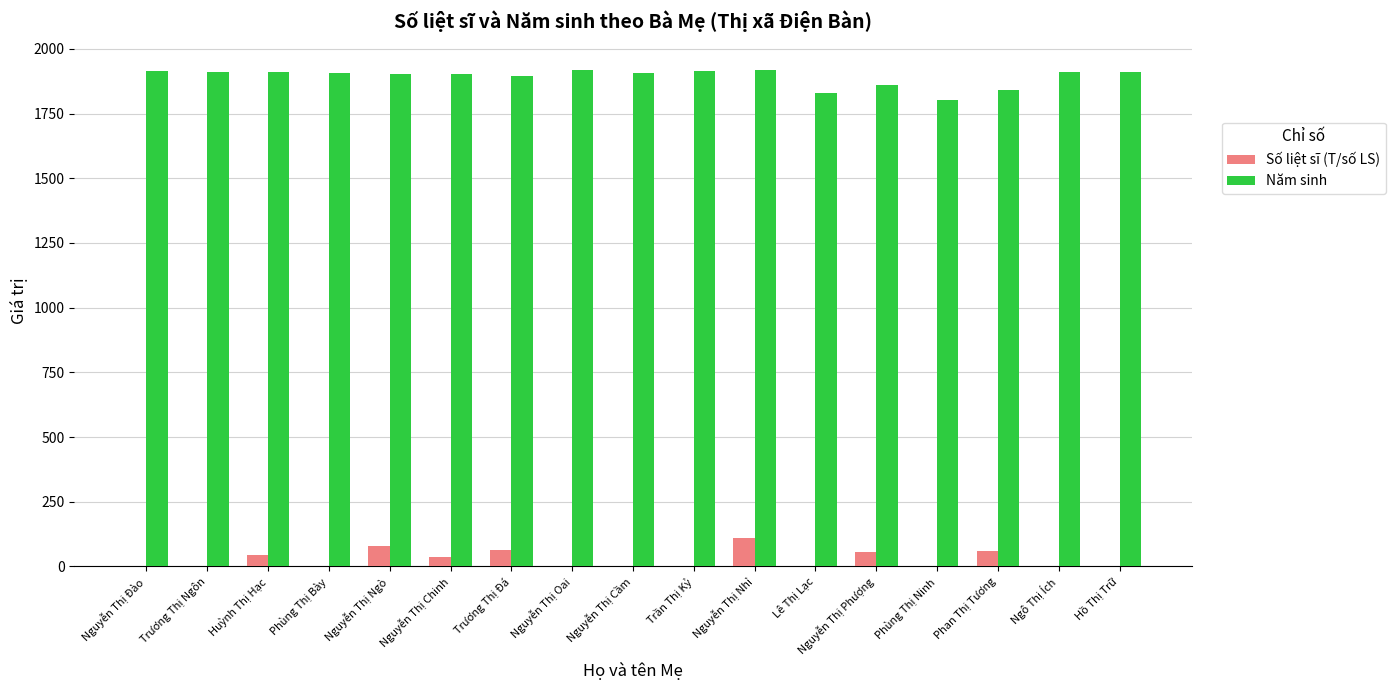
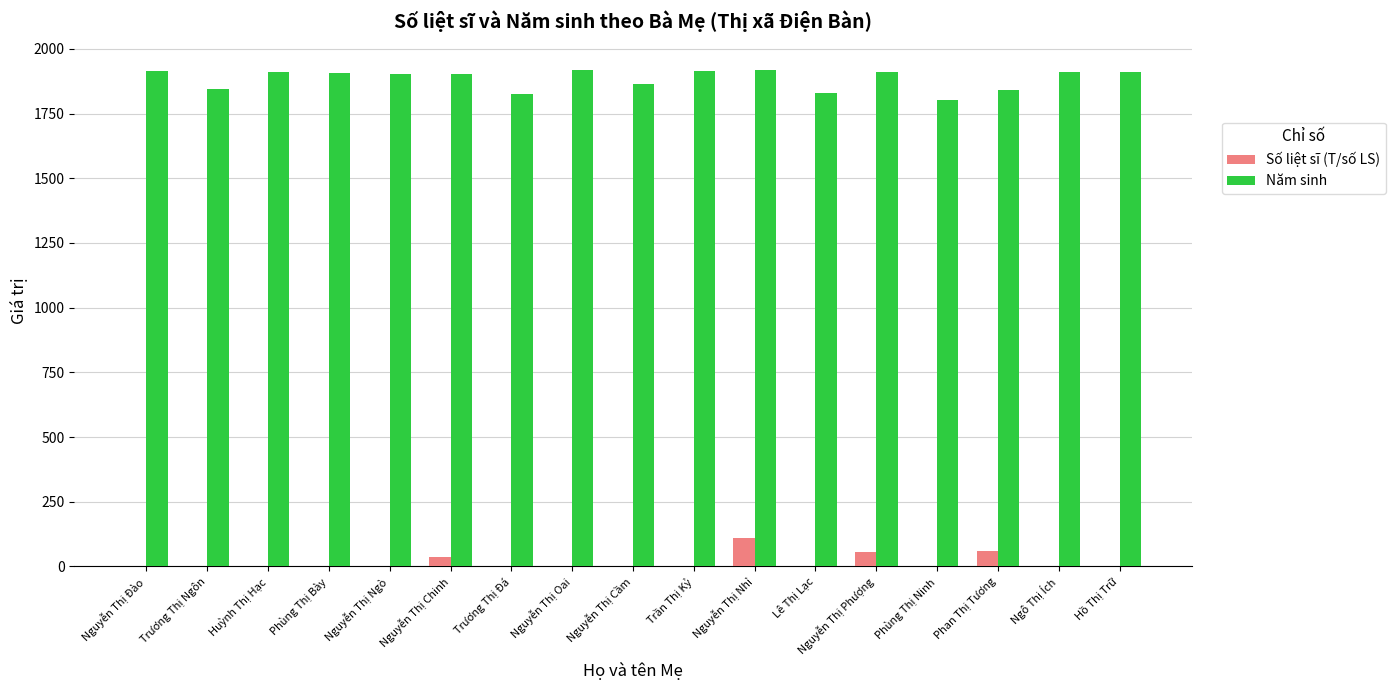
  {
    "Số liệt sĩ (T/số LS)": {
-     "Huỳnh Thị Hạc": 40,
-     "Nguyễn Thị Ngò": 80,
+     "Huỳnh Thị Hạc": 0,
+     "Nguyễn Thị Ngò": 0,
      "Nguyễn Thị Chinh": 40,
-     "Trương Thị Đá": 60,
+     "Trương Thị Đá": 0,
      "Nguyễn Thị Nhỉ": 110,
      "Nguyễn Thị Phượng": 60,
      "Phan Thị Tương": 60
    },
    "Năm sinh": {
      "Nguyễn Thị Đào": 1910,
-     "Trương Thị Ngôn": 1910,
+     "Trương Thị Ngôn": 1850,
      "Huỳnh Thị Hạc": 1910,
      "Phùng Thị Bày": 1910,
      "Nguyễn Thị Ngò": 1900,
      "Nguyễn Thị Chinh": 1910,
-     "Trương Thị Đá": 1900,
+     "Trương Thị Đá": 1830,
      "Nguyễn Thị Oai": 1920,
-     "Nguyễn Thị Cầm": 1910,
+     "Nguyễn Thị Cầm": 1870,
      "Trần Thị Kỷ": 1920,
      "Nguyễn Thị Nhỉ": 1920,
      "Lê Thị Lạc": 1830,
-     "Nguyễn Thị Phượng": 1860,
+     "Nguyễn Thị Phượng": 1910,
      "Phùng Thị Ninh": 1800,
      "Phan Thị Tương": 1840,
      "Ngô Thị Ích": 1910,
      "Hồ Thị Trữ": 1910
    }
  }
